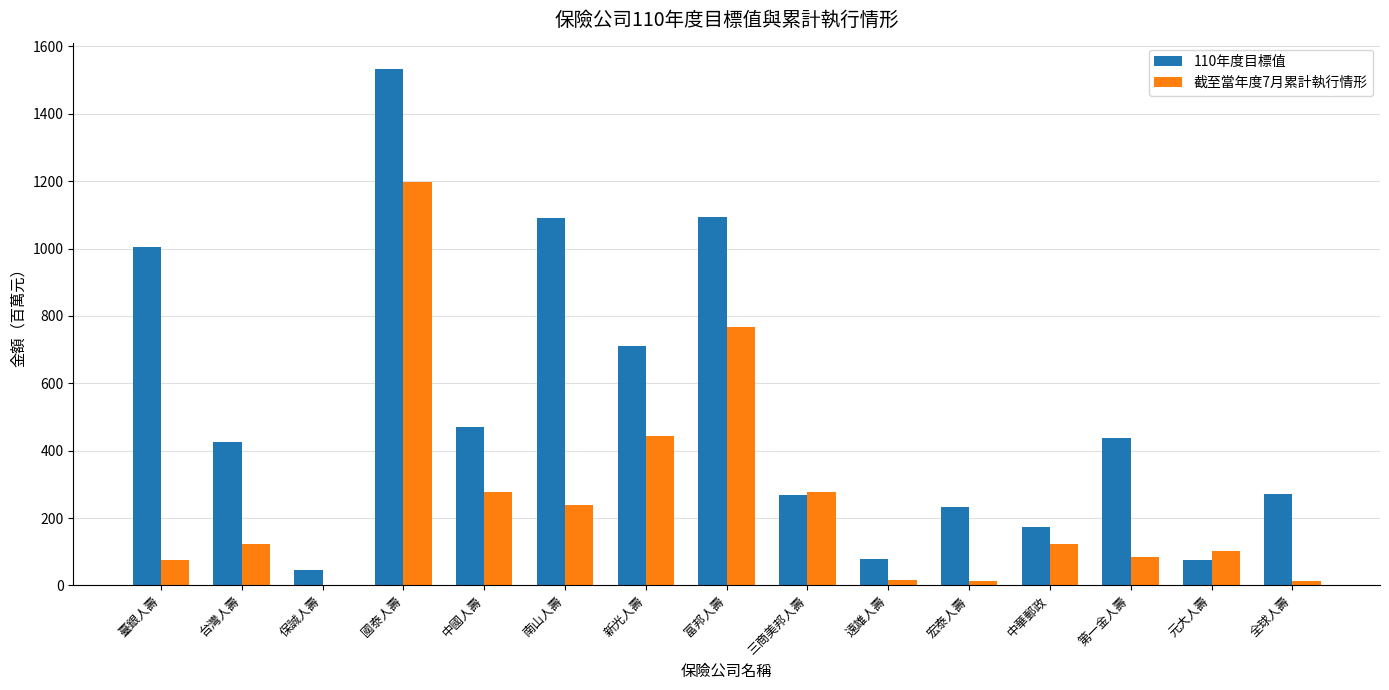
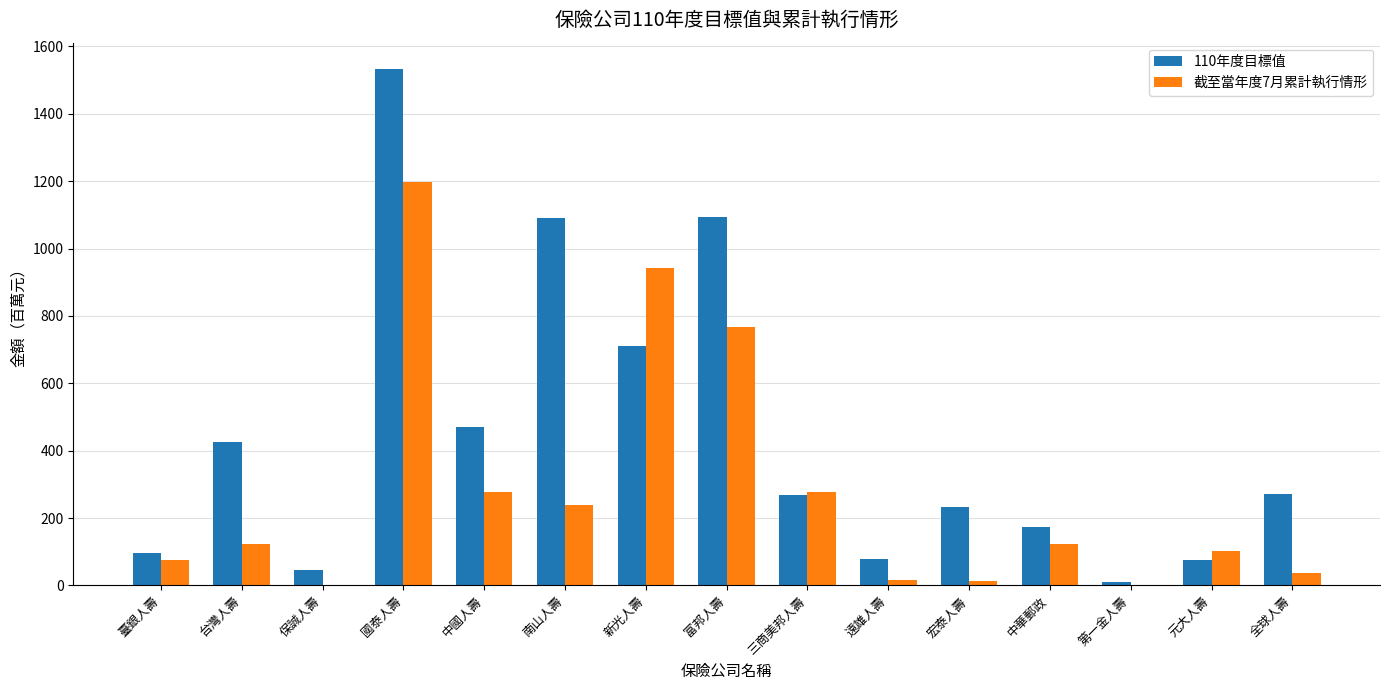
  {
    "110年度目標值": {
-     "臺銀人壽": 1010,
+     "臺銀人壽": 100,
      "台灣人壽": 430,
      "保誠人壽": 50,
      "國泰人壽": 1530,
      "中國人壽": 470,
      "南山人壽": 1090,
      "新光人壽": 710,
      "富邦人壽": 1090,
      "三商美邦人壽": 270,
      "遠雄人壽": 80,
      "宏泰人壽": 230,
      "中華郵政": 170,
-     "第一金人壽": 440,
+     "第一金人壽": 10,
      "元大人壽": 80,
      "全球人壽": 270
    },
    "截至當年度7月累計執行情形": {
      "臺銀人壽": 80,
      "台灣人壽": 120,
      "國泰人壽": 1200,
      "中國人壽": 280,
      "南山人壽": 240,
-     "新光人壽": 440,
+     "新光人壽": 940,
      "富邦人壽": 770,
      "三商美邦人壽": 280,
      "遠雄人壽": 20,
      "宏泰人壽": 10,
      "中華郵政": 120,
-     "第一金人壽": 90,
+     "第一金人壽": 0,
      "元大人壽": 100,
-     "全球人壽": 10
+     "全球人壽": 40
    }
  }
